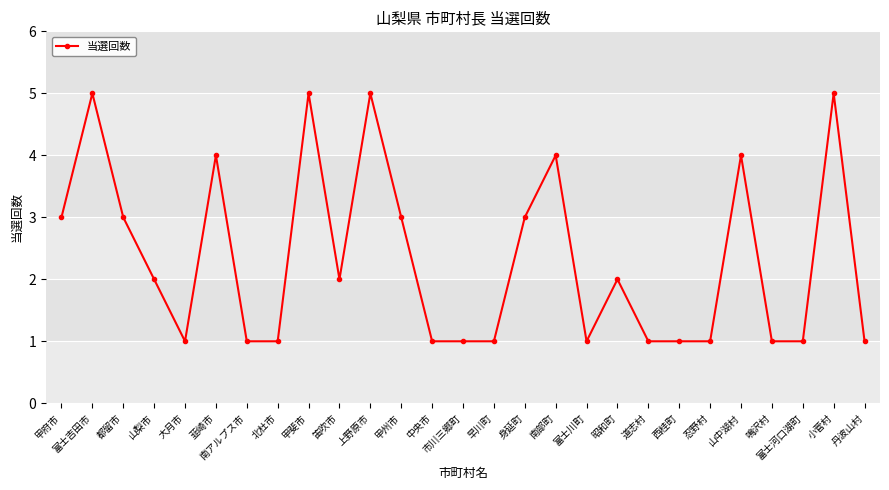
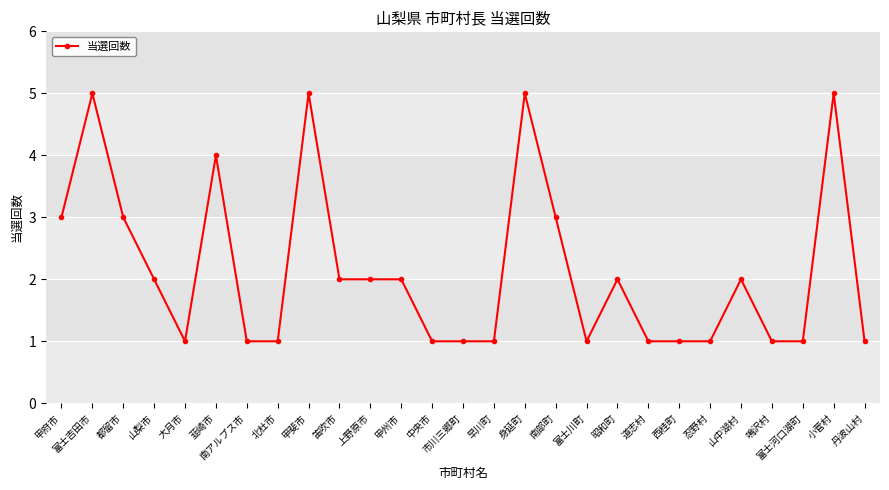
  {
    "甲府市": 3,
    "富士吉田市": 5,
    "都留市": 3,
    "山梨市": 2,
    "大月市": 1,
    "韮崎市": 4,
    "南アルプス市": 1,
    "北杜市": 1,
    "甲斐市": 5,
    "笛吹市": 2,
-   "上野原市": 5,
-   "甲州市": 3,
+   "上野原市": 2,
+   "甲州市": 2,
    "中央市": 1,
    "市川三郷町": 1,
    "早川町": 1,
-   "身延町": 3,
-   "南部町": 4,
+   "身延町": 5,
+   "南部町": 3,
    "富士川町": 1,
    "昭和町": 2,
    "道志村": 1,
    "西桂町": 1,
    "忍野村": 1,
-   "山中湖村": 4,
+   "山中湖村": 2,
    "鳴沢村": 1,
    "富士河口湖町": 1,
    "小菅村": 5,
    "丹波山村": 1
  }
